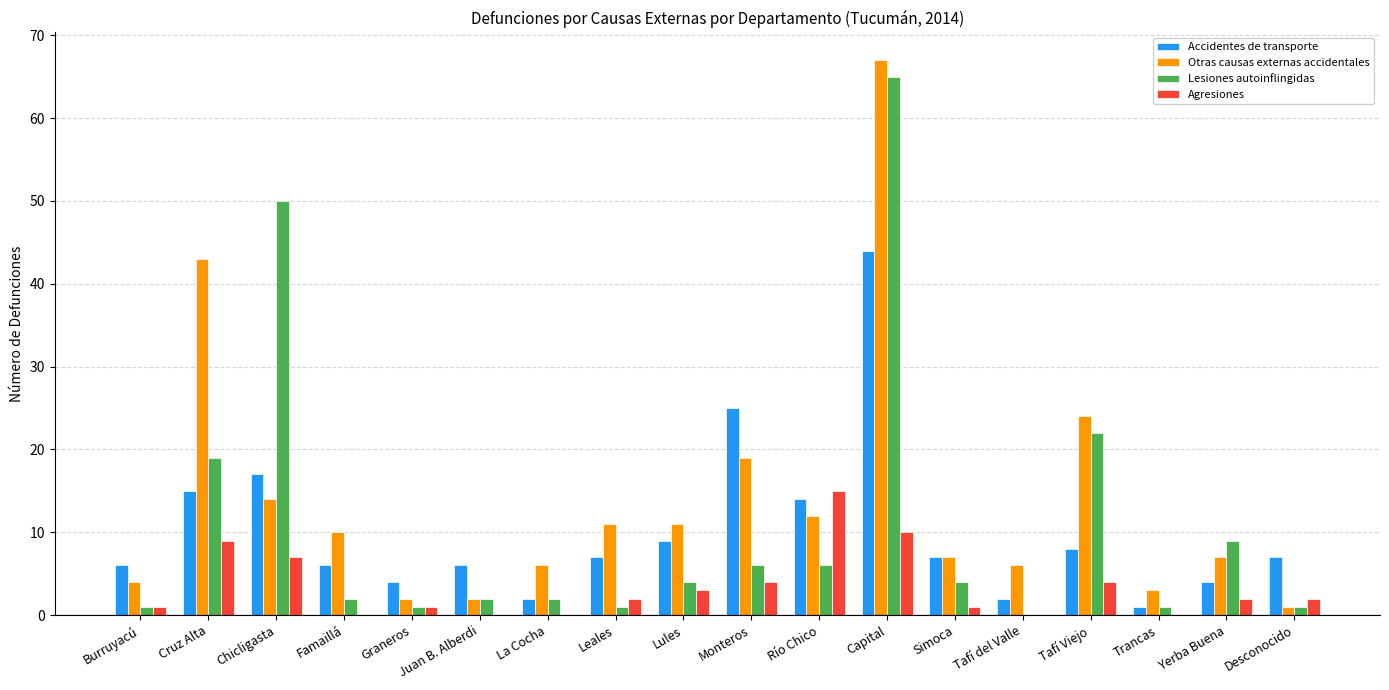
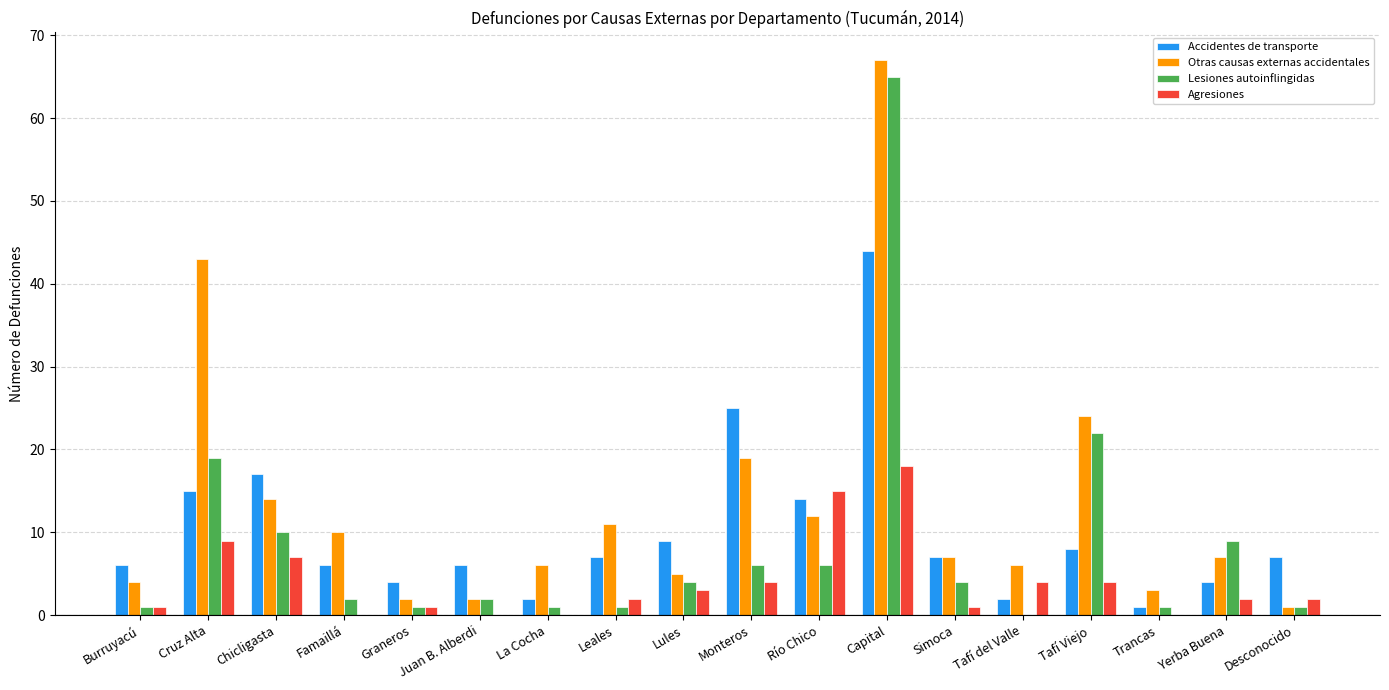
  {
    "Accidentes de transporte": {
      "Burruyacú": 6,
      "Cruz Alta": 15,
      "Chicligasta": 17,
      "Famaillá": 6,
      "Graneros": 4,
      "Juan B. Alberdi": 6,
      "La Cocha": 2,
      "Leales": 7,
      "Lules": 9,
      "Monteros": 25,
      "Río Chico": 14,
      "Capital": 44,
      "Simoca": 7,
      "Tafí del Valle": 2,
      "Tafí Viejo": 8,
      "Trancas": 1,
      "Yerba Buena": 4,
      "Desconocido": 7
    },
    "Otras causas externas accidentales": {
      "Burruyacú": 4,
      "Cruz Alta": 43,
      "Chicligasta": 14,
      "Famaillá": 10,
      "Graneros": 2,
      "Juan B. Alberdi": 2,
      "La Cocha": 6,
      "Leales": 11,
-     "Lules": 11,
+     "Lules": 5,
      "Monteros": 19,
      "Río Chico": 12,
      "Capital": 67,
      "Simoca": 7,
      "Tafí del Valle": 6,
      "Tafí Viejo": 24,
      "Trancas": 3,
      "Yerba Buena": 7,
      "Desconocido": 1
    },
    "Lesiones autoinflingidas": {
      "Burruyacú": 1,
      "Cruz Alta": 19,
-     "Chicligasta": 50,
+     "Chicligasta": 10,
      "Famaillá": 2,
      "Graneros": 1,
      "Juan B. Alberdi": 2,
-     "La Cocha": 2,
+     "La Cocha": 1,
      "Leales": 1,
      "Lules": 4,
      "Monteros": 6,
      "Río Chico": 6,
      "Capital": 65,
      "Simoca": 4,
      "Tafí del Valle": 0,
      "Tafí Viejo": 22,
      "Trancas": 1,
      "Yerba Buena": 9,
      "Desconocido": 1
    },
    "Agresiones": {
      "Burruyacú": 1,
      "Cruz Alta": 9,
      "Chicligasta": 7,
      "Famaillá": 0,
      "Graneros": 1,
      "Juan B. Alberdi": 0,
      "La Cocha": 0,
      "Leales": 2,
      "Lules": 3,
      "Monteros": 4,
      "Río Chico": 15,
-     "Capital": 10,
+     "Capital": 18,
      "Simoca": 1,
-     "Tafí del Valle": 0,
+     "Tafí del Valle": 4,
      "Tafí Viejo": 4,
      "Trancas": 0,
      "Yerba Buena": 2,
      "Desconocido": 2
    }
  }
